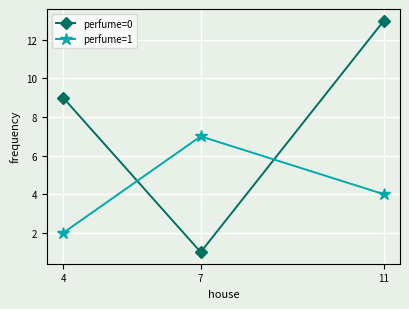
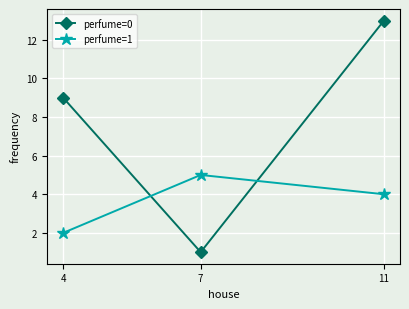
  {
    "perfume=0": {
      "4": 9,
      "7": 1,
      "11": 13
    },
    "perfume=1": {
      "4": 2,
-     "7": 7,
+     "7": 5,
      "11": 4
    }
  }
